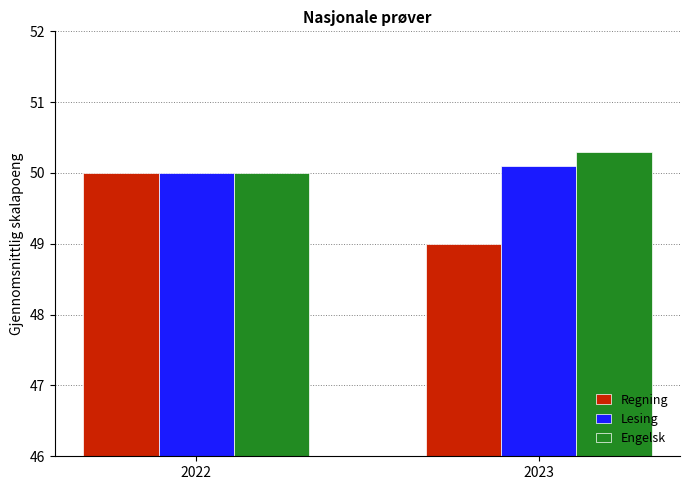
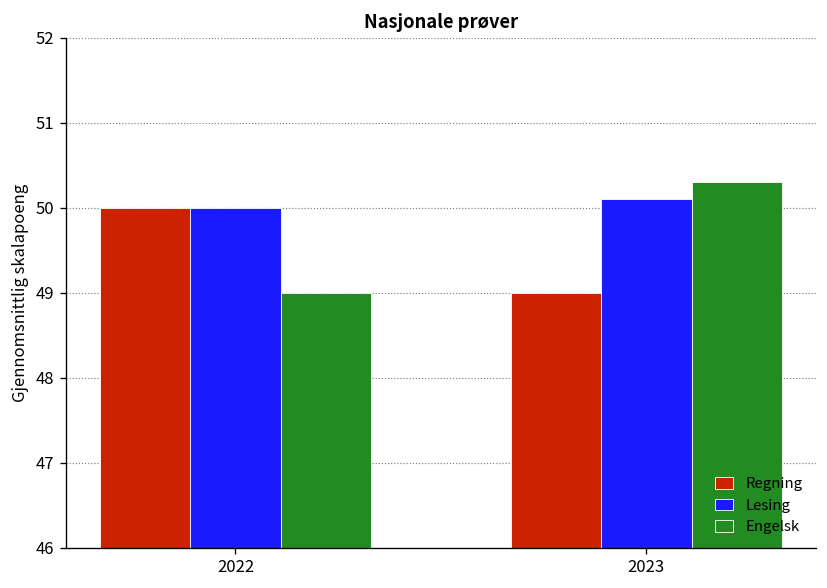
  {
    "Regning": {
      "2022": 50,
      "2023": 49
    },
    "Lesing": {
      "2022": 50,
      "2023": 50.1
    },
    "Engelsk": {
-     "2022": 50,
+     "2022": 49,
      "2023": 50.3
    }
  }
